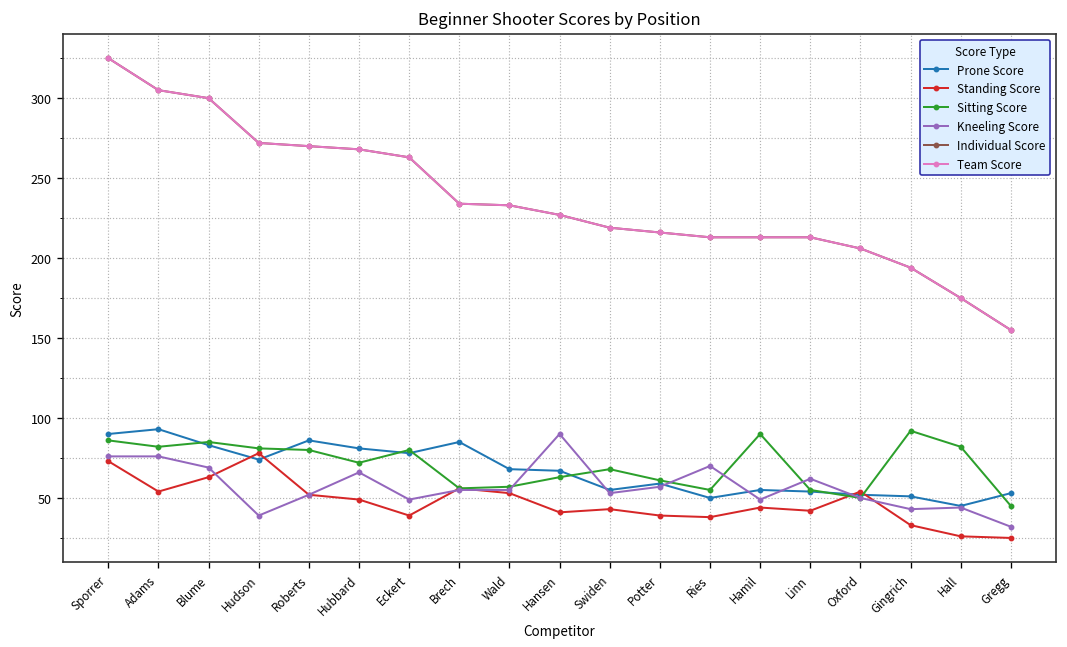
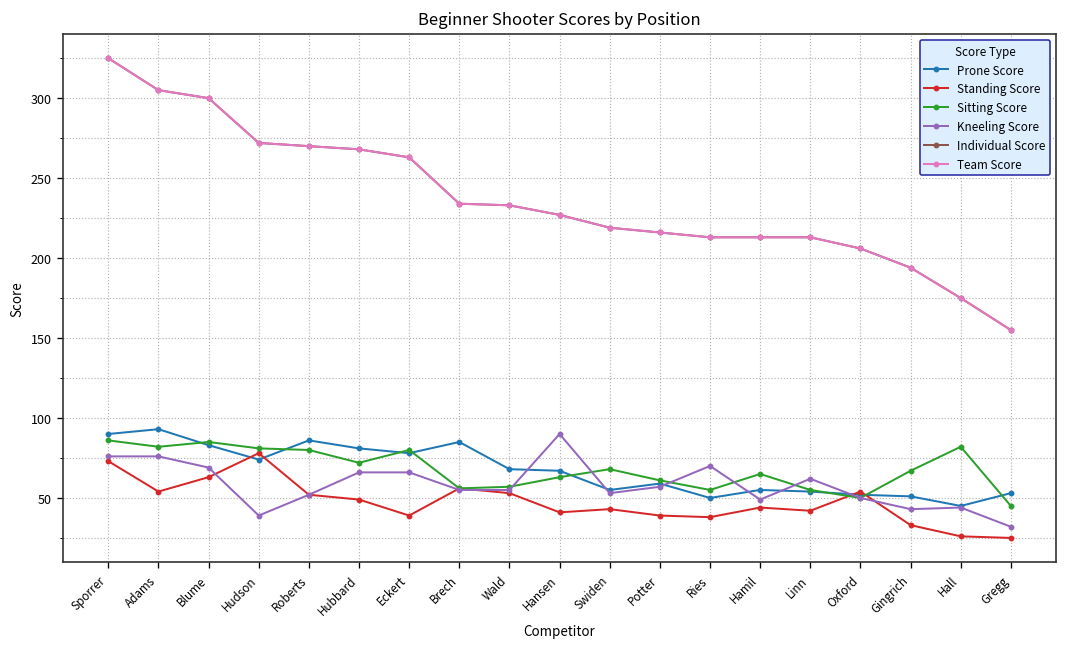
  {
    "Prone Score": {
      "Sporrer": 90,
      "Adams": 93,
      "Blume": 83,
      "Hudson": 74,
      "Roberts": 86,
      "Hubbard": 81,
      "Eckert": 78,
      "Brech": 85,
      "Wald": 68,
      "Hansen": 67,
      "Swiden": 55,
      "Potter": 59,
      "Ries": 50,
      "Hamil": 55,
      "Oxford": 52,
      "Gingrich": 51,
      "Gregg": 53
    },
    "Standing Score": {
      "Sporrer": 73,
      "Adams": 54,
      "Blume": 63,
      "Hudson": 78,
      "Hubbard": 49,
      "Eckert": 39,
      "Wald": 53,
      "Hansen": 41,
      "Swiden": 43,
      "Potter": 39,
      "Ries": 38,
      "Hamil": 44,
      "Linn": 42,
      "Oxford": 54,
      "Gingrich": 33,
      "Hall": 26,
      "Gregg": 25
    },
    "Sitting Score": {
      "Sporrer": 86,
      "Adams": 82,
      "Blume": 85,
      "Hudson": 81,
      "Roberts": 80,
      "Hubbard": 72,
      "Eckert": 80,
      "Wald": 57,
      "Hansen": 63,
      "Swiden": 68,
      "Potter": 61,
      "Ries": 55,
-     "Hamil": 90,
-     "Gingrich": 92,
+     "Hamil": 65,
+     "Gingrich": 67,
      "Hall": 82,
      "Gregg": 45
    },
    "Kneeling Score": {
      "Sporrer": 76,
      "Adams": 76,
      "Blume": 69,
      "Hudson": 39,
      "Hubbard": 66,
-     "Eckert": 49,
+     "Eckert": 66,
      "Wald": 55,
      "Hansen": 90,
      "Swiden": 53,
      "Potter": 57,
      "Ries": 70,
      "Hamil": 49,
      "Linn": 62,
      "Gingrich": 43,
      "Gregg": 32
    },
    "Team Score": {
      "Sporrer": 325,
      "Adams": 305,
      "Blume": 300,
      "Hudson": 272,
      "Roberts": 270,
      "Hubbard": 268,
      "Eckert": 263,
      "Brech": 234,
      "Wald": 233,
      "Hansen": 227,
      "Swiden": 219,
      "Potter": 216,
      "Ries": 213,
      "Hamil": 213,
      "Linn": 213,
      "Oxford": 206,
      "Gingrich": 194,
      "Hall": 175,
      "Gregg": 155
    }
  }
